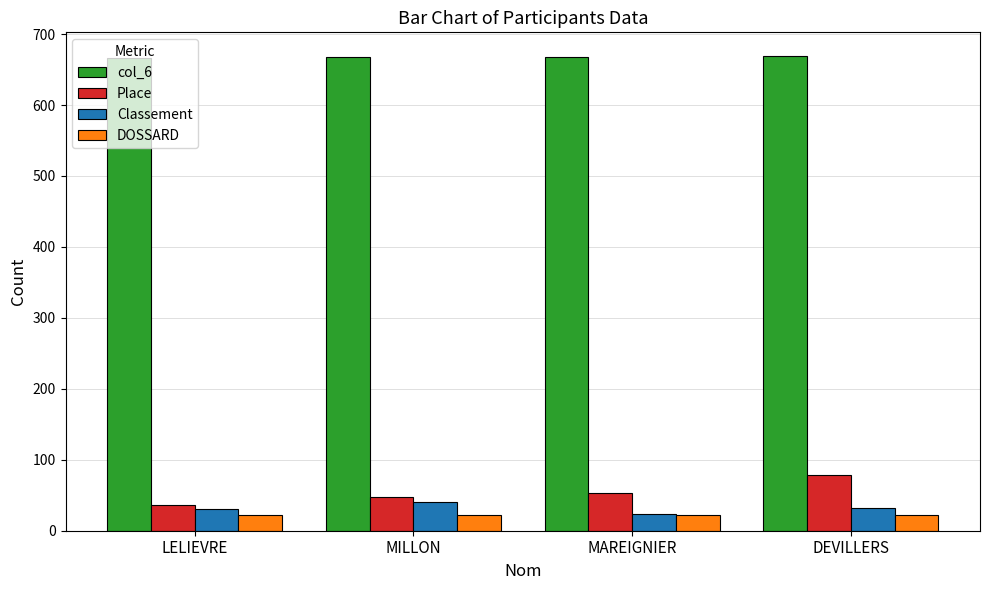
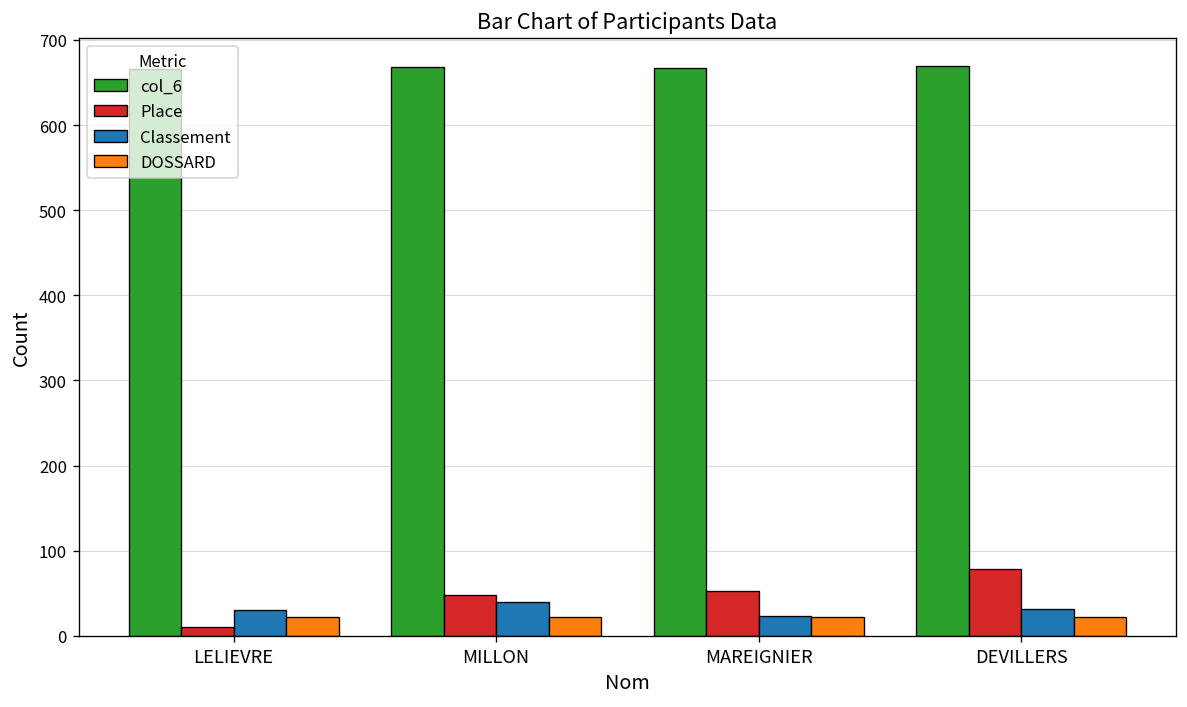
  {
    "col_6": {
      "MILLON": 670,
      "MAREIGNIER": 670,
      "DEVILLERS": 670
    },
    "Place": {
-     "LELIEVRE": 40,
+     "LELIEVRE": 10,
      "MILLON": 50,
      "MAREIGNIER": 50,
      "DEVILLERS": 80
    },
    "Classement": {
      "LELIEVRE": 30,
      "MILLON": 40,
      "MAREIGNIER": 20,
      "DEVILLERS": 30
    },
    "DOSSARD": {
      "LELIEVRE": 20,
      "MILLON": 20,
      "MAREIGNIER": 20,
      "DEVILLERS": 20
    }
  }
